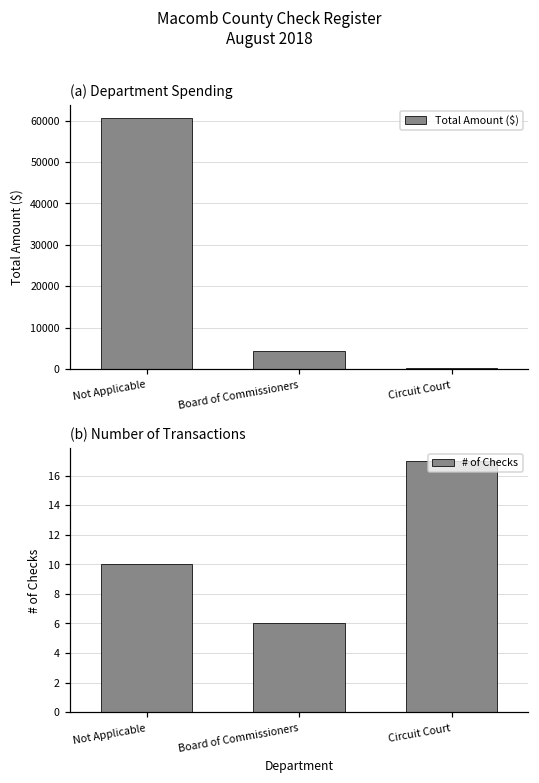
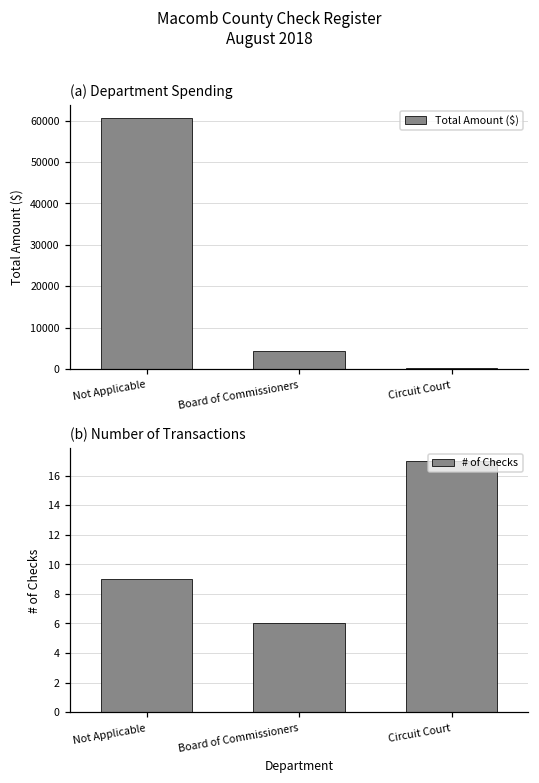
  {
    "(a) Department Spending": {
      "Not Applicable": 61000,
      "Board of Commissioners": 4000
    },
    "(b) Number of Transactions": {
-     "Not Applicable": 10,
+     "Not Applicable": 9,
      "Board of Commissioners": 6
    }
  }
